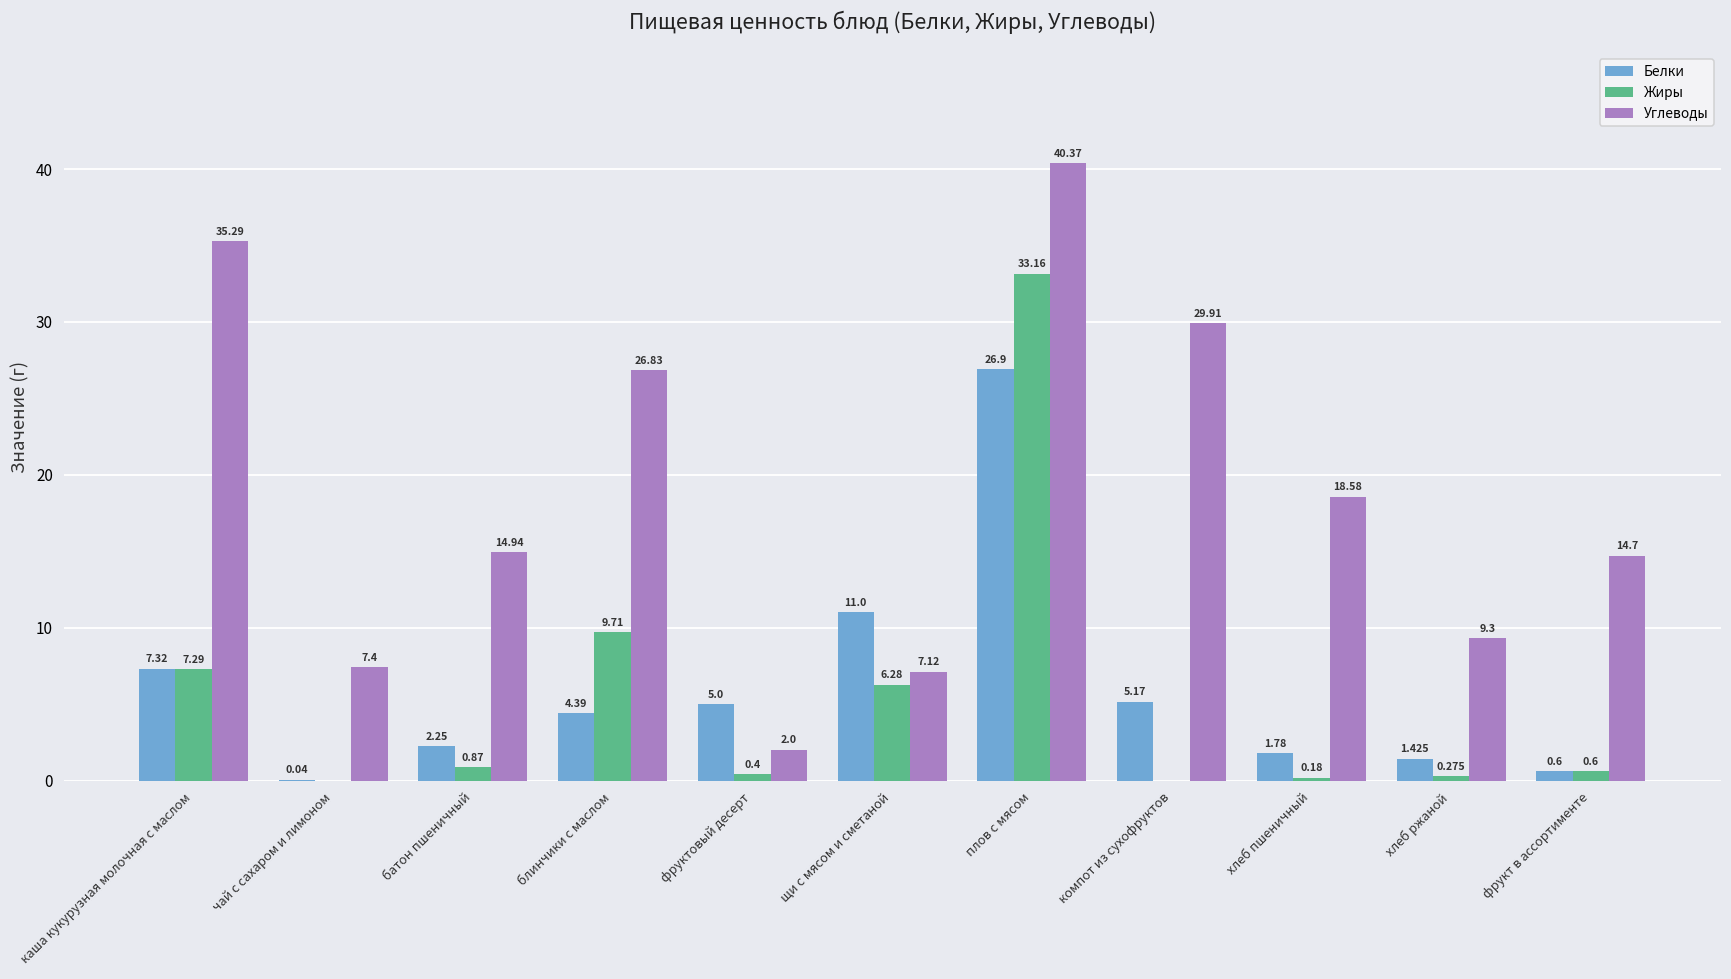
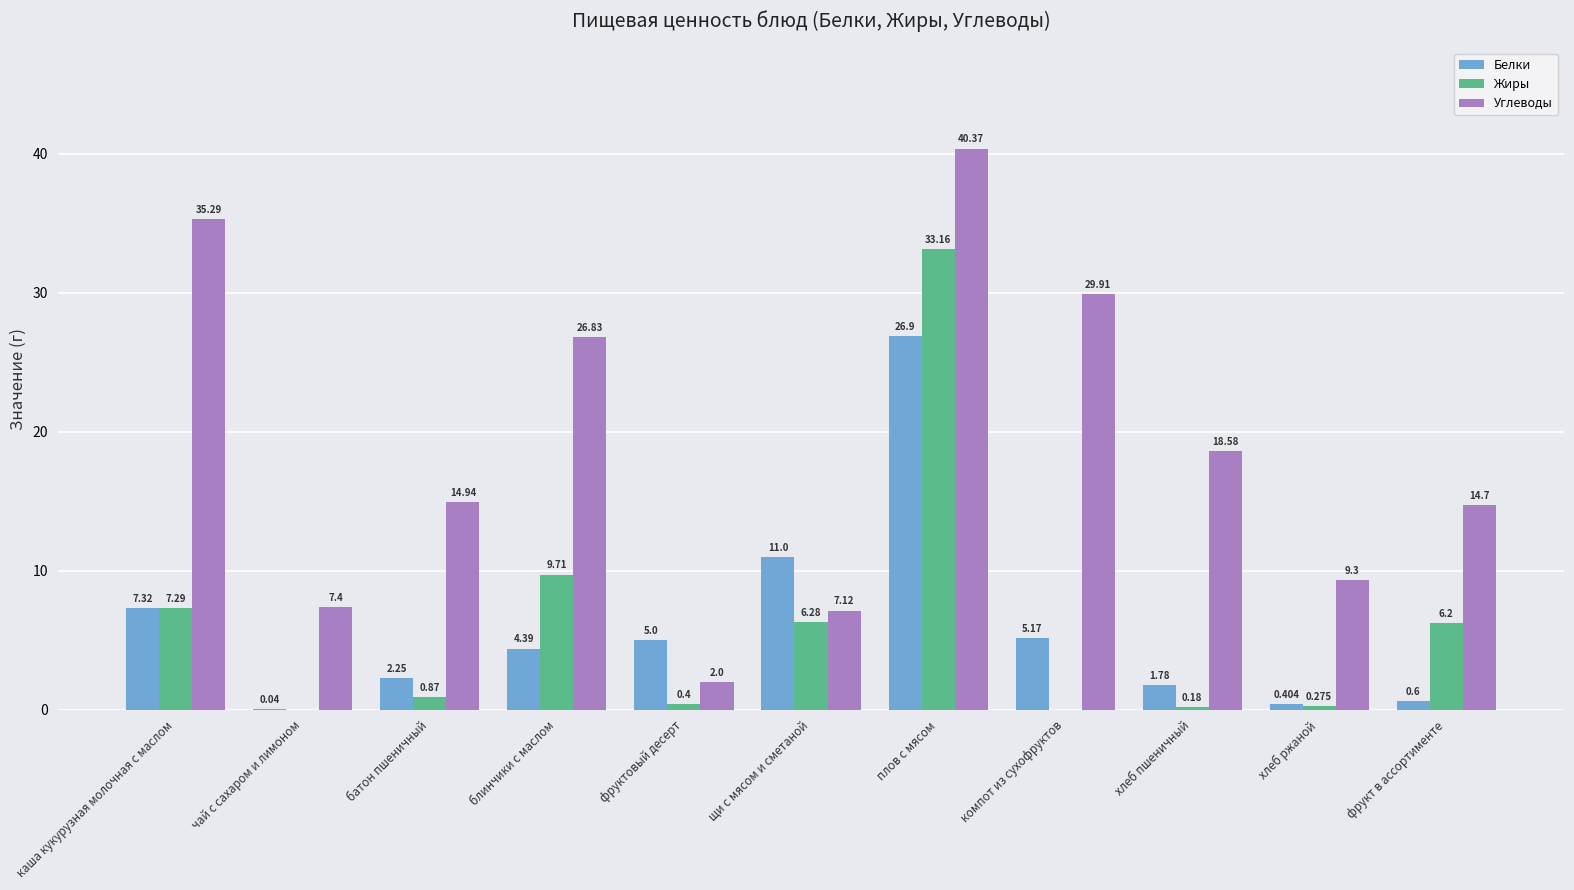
  {
    "Белки": {
      "каша кукурузная молочная с маслом": 7.32,
      "чай с сахаром и лимоном": 0.04,
      "батон пшеничный": 2.25,
      "блинчики с маслом": 4.39,
      "фруктовый десерт": 5.0,
      "щи с мясом и сметаной": 11.0,
      "плов с мясом": 26.9,
      "компот из сухофруктов": 5.17,
      "хлеб пшеничный": 1.78,
-     "хлеб ржаной": 1.425,
+     "хлеб ржаной": 0.404,
      "фрукт в ассортименте": 0.6
    },
    "Жиры": {
      "каша кукурузная молочная с маслом": 7.29,
      "батон пшеничный": 0.87,
      "блинчики с маслом": 9.71,
      "фруктовый десерт": 0.4,
      "щи с мясом и сметаной": 6.28,
      "плов с мясом": 33.16,
      "хлеб пшеничный": 0.18,
      "хлеб ржаной": 0.275,
-     "фрукт в ассортименте": 0.6
+     "фрукт в ассортименте": 6.2
    },
    "Углеводы": {
      "каша кукурузная молочная с маслом": 35.29,
      "чай с сахаром и лимоном": 7.4,
      "батон пшеничный": 14.94,
      "блинчики с маслом": 26.83,
      "фруктовый десерт": 2.0,
      "щи с мясом и сметаной": 7.12,
      "плов с мясом": 40.37,
      "компот из сухофруктов": 29.91,
      "хлеб пшеничный": 18.58,
      "хлеб ржаной": 9.3,
      "фрукт в ассортименте": 14.7
    }
  }
